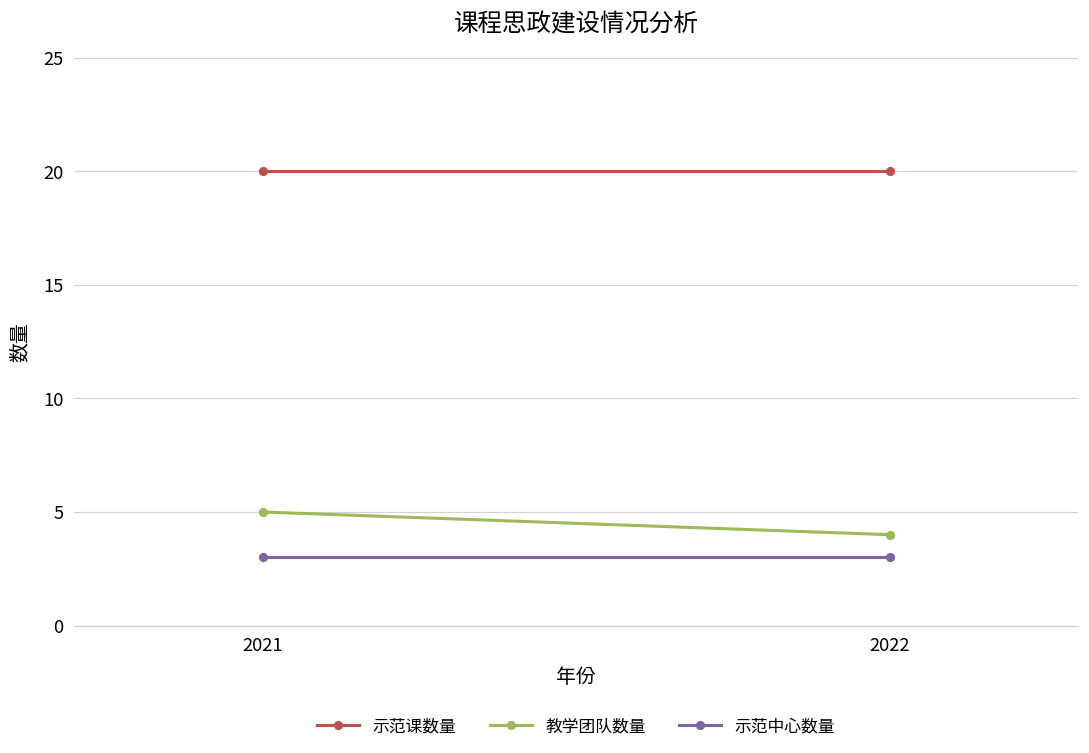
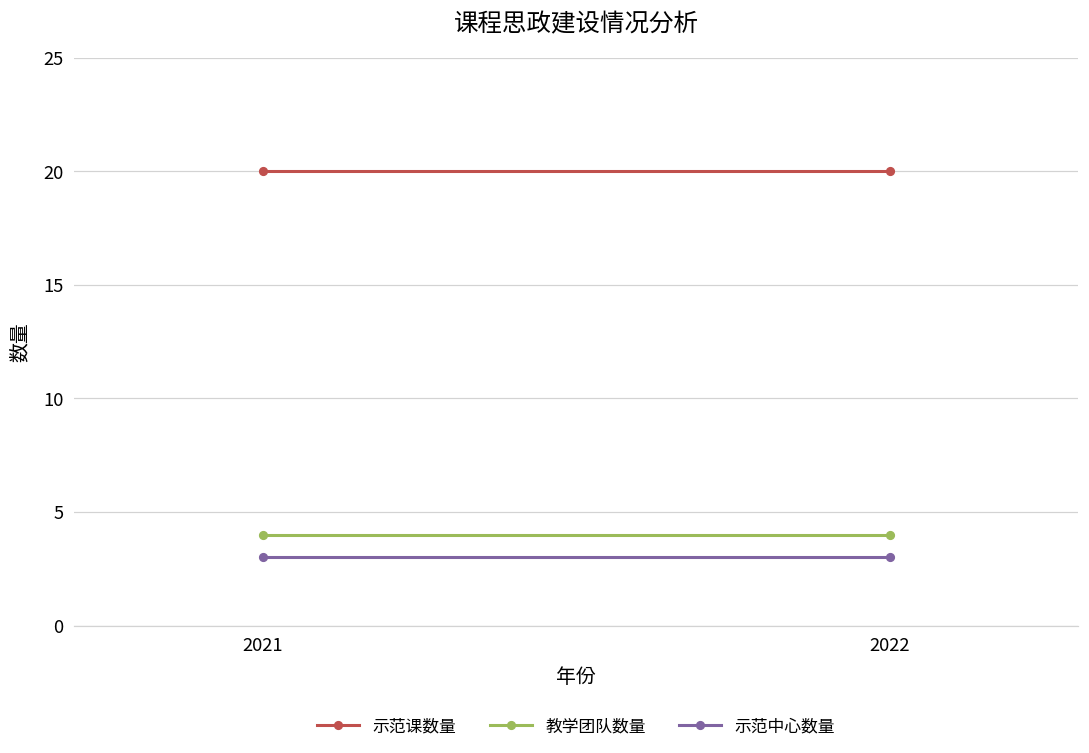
  {
    "示范课数量": {
      "2021": 20,
      "2022": 20
    },
    "教学团队数量": {
-     "2021": 5,
+     "2021": 4,
      "2022": 4
    },
    "示范中心数量": {
      "2021": 3,
      "2022": 3
    }
  }
